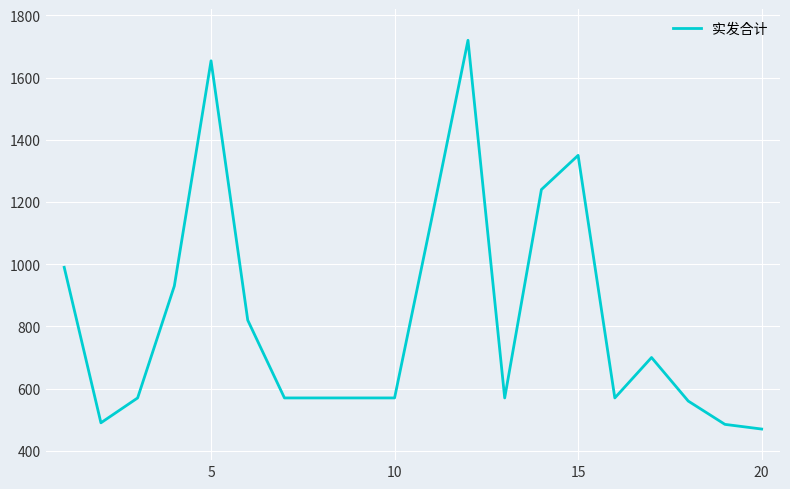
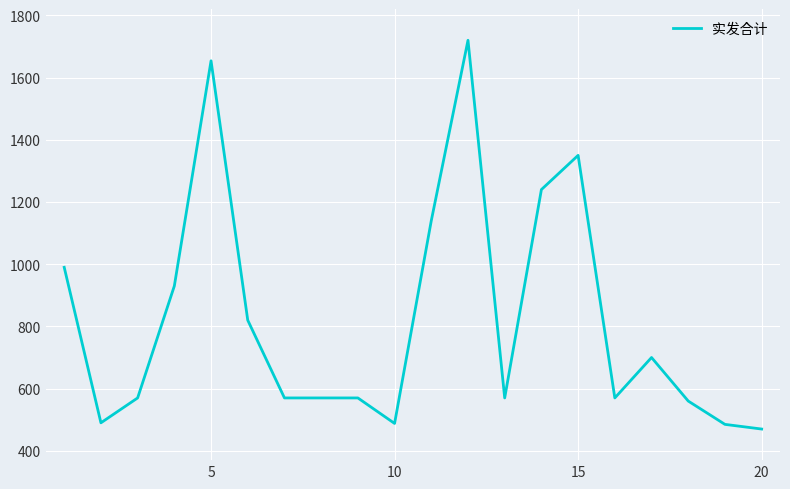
  {
    "5": 1650,
-   "10": 570,
+   "10": 490,
    "15": 1350,
    "20": 470
  }
